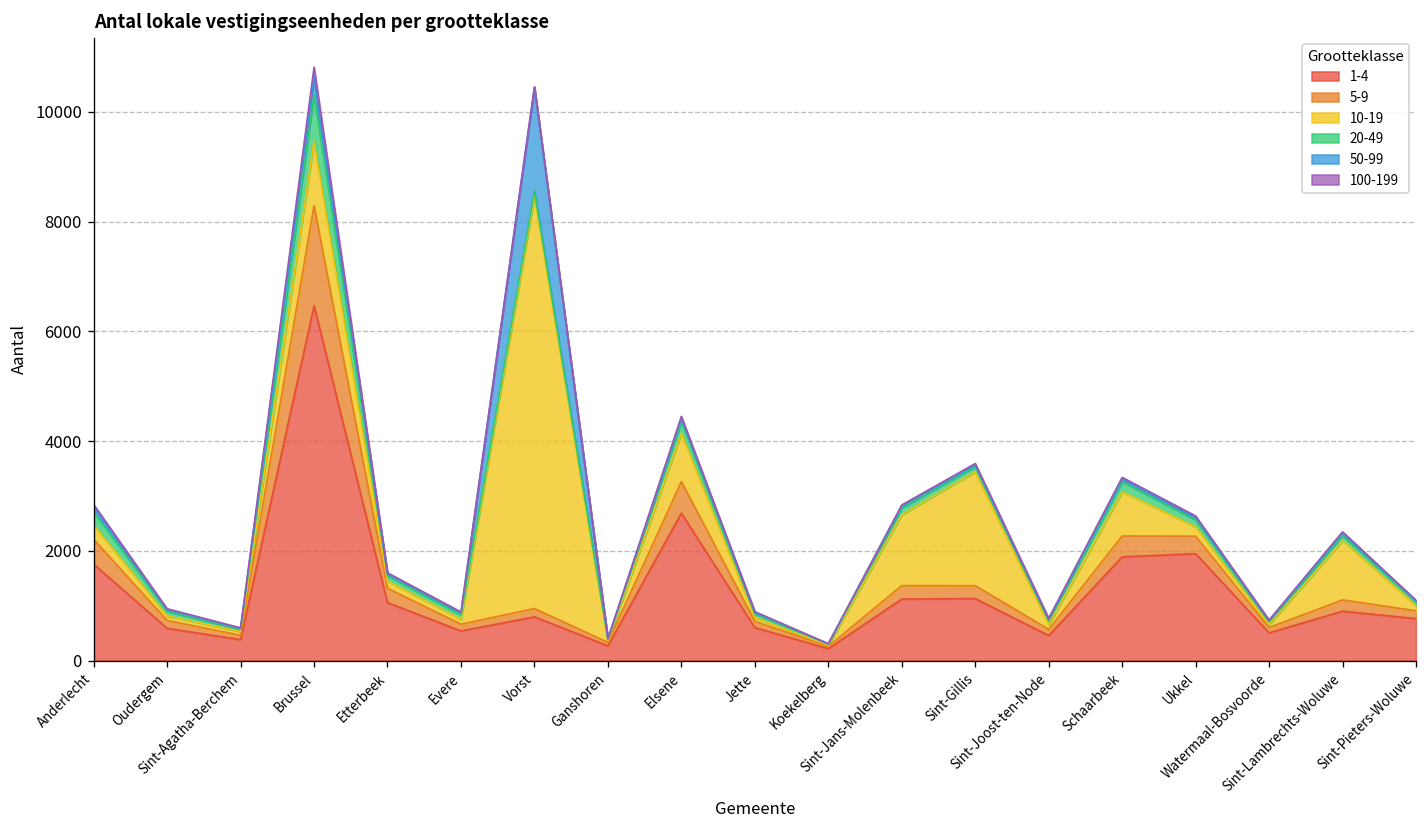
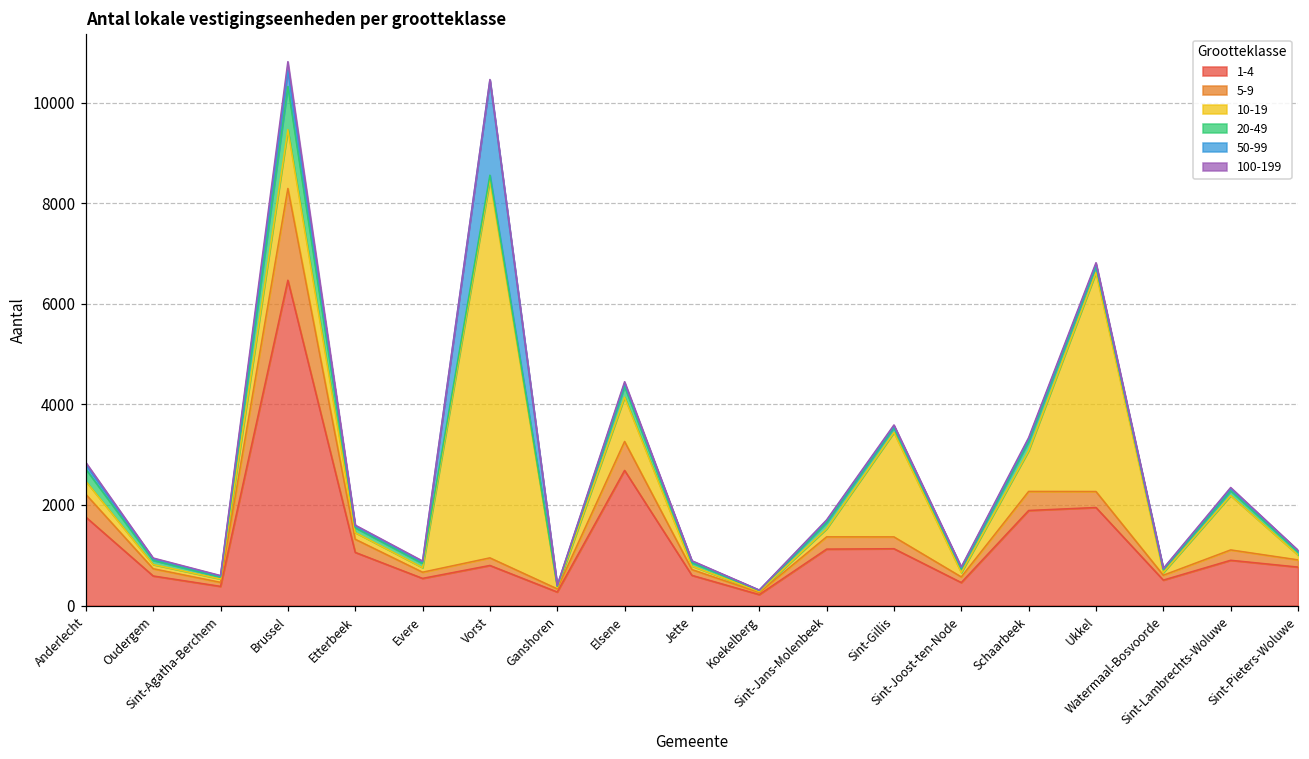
  {
    "10-19": {
      "Anderlecht": 300,
      "Oudergem": 100,
      "Brussel": 1200,
      "Etterbeek": 100,
      "Evere": 100,
      "Vorst": 7500,
      "Elsene": 900,
      "Jette": 100,
-     "Sint-Jans-Molenbeek": 1300,
+     "Sint-Jans-Molenbeek": 200,
      "Sint-Gillis": 2100,
      "Sint-Joost-ten-Node": 100,
      "Schaarbeek": 800,
-     "Ukkel": 200,
+     "Ukkel": 4400,
      "Sint-Lambrechts-Woluwe": 1100,
      "Sint-Pieters-Woluwe": 100
    },
    "20-49": {
      "Anderlecht": 200,
      "Brussel": 900,
      "Vorst": 100,
      "Elsene": 200
    },
    "50-99": {
      "Brussel": 300
    },
    "100-199": {
      "Brussel": 200
    }
  }
